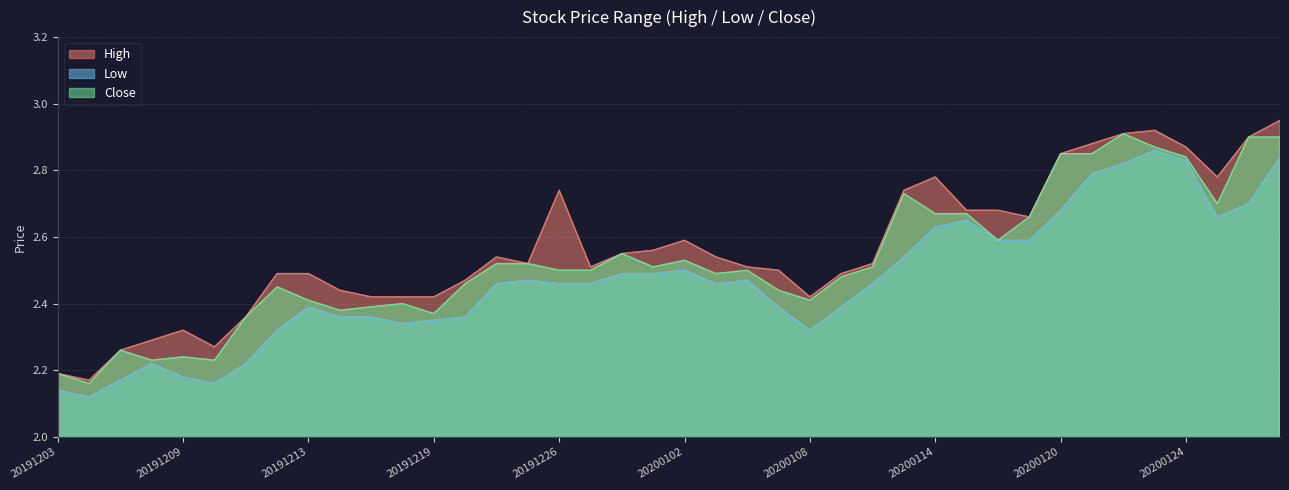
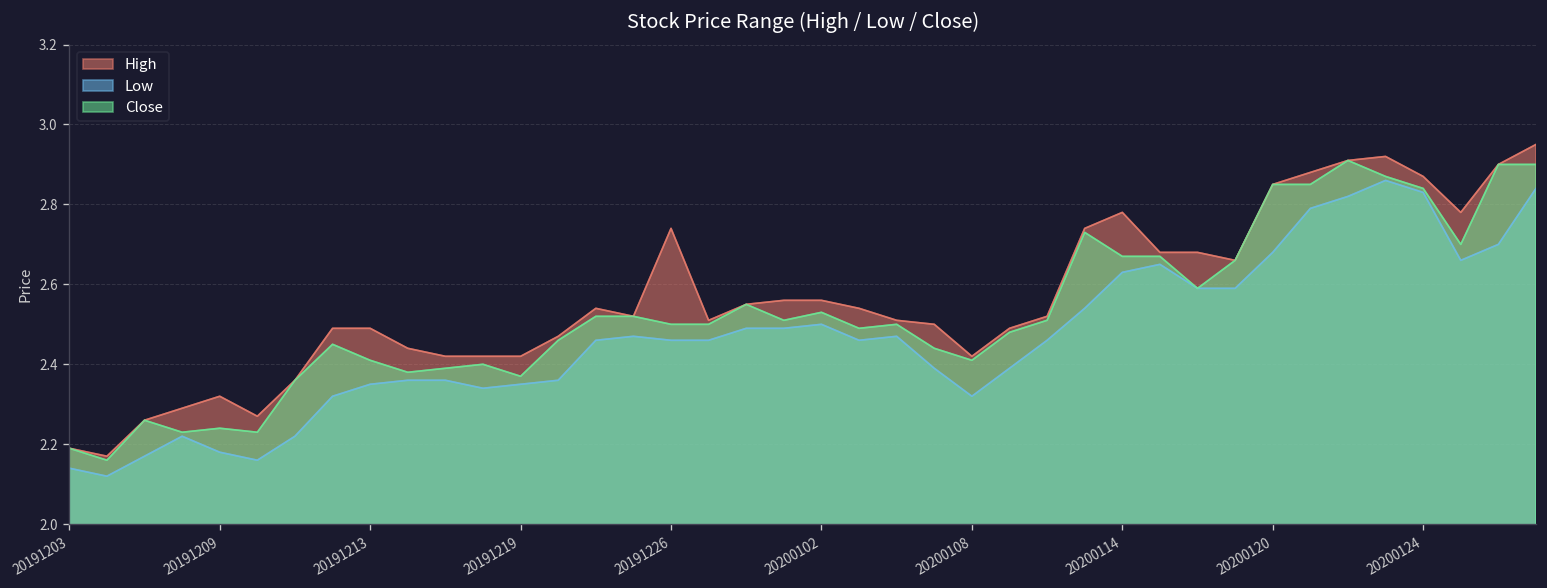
  {
    "High": {
      "20191209": 2.32,
      "20191213": 2.49,
      "20191219": 2.42,
      "20191226": 2.74,
-     "20200102": 2.59,
+     "20200102": 2.56,
      "20200108": 2.42,
      "20200114": 2.78,
      "20200124": 2.87
    },
    "Low": {
      "20191203": 2.14,
      "20191209": 2.18,
-     "20191213": 2.39,
+     "20191213": 2.35,
      "20191219": 2.35,
      "20191226": 2.46,
      "20200102": 2.50,
      "20200108": 2.32,
      "20200114": 2.63,
      "20200120": 2.68,
      "20200124": 2.83
    },
    "Close": {
      "20191209": 2.24,
      "20191213": 2.41,
      "20191219": 2.37,
      "20191226": 2.50,
      "20200102": 2.53,
      "20200108": 2.41,
      "20200114": 2.67,
      "20200124": 2.84
    }
  }
